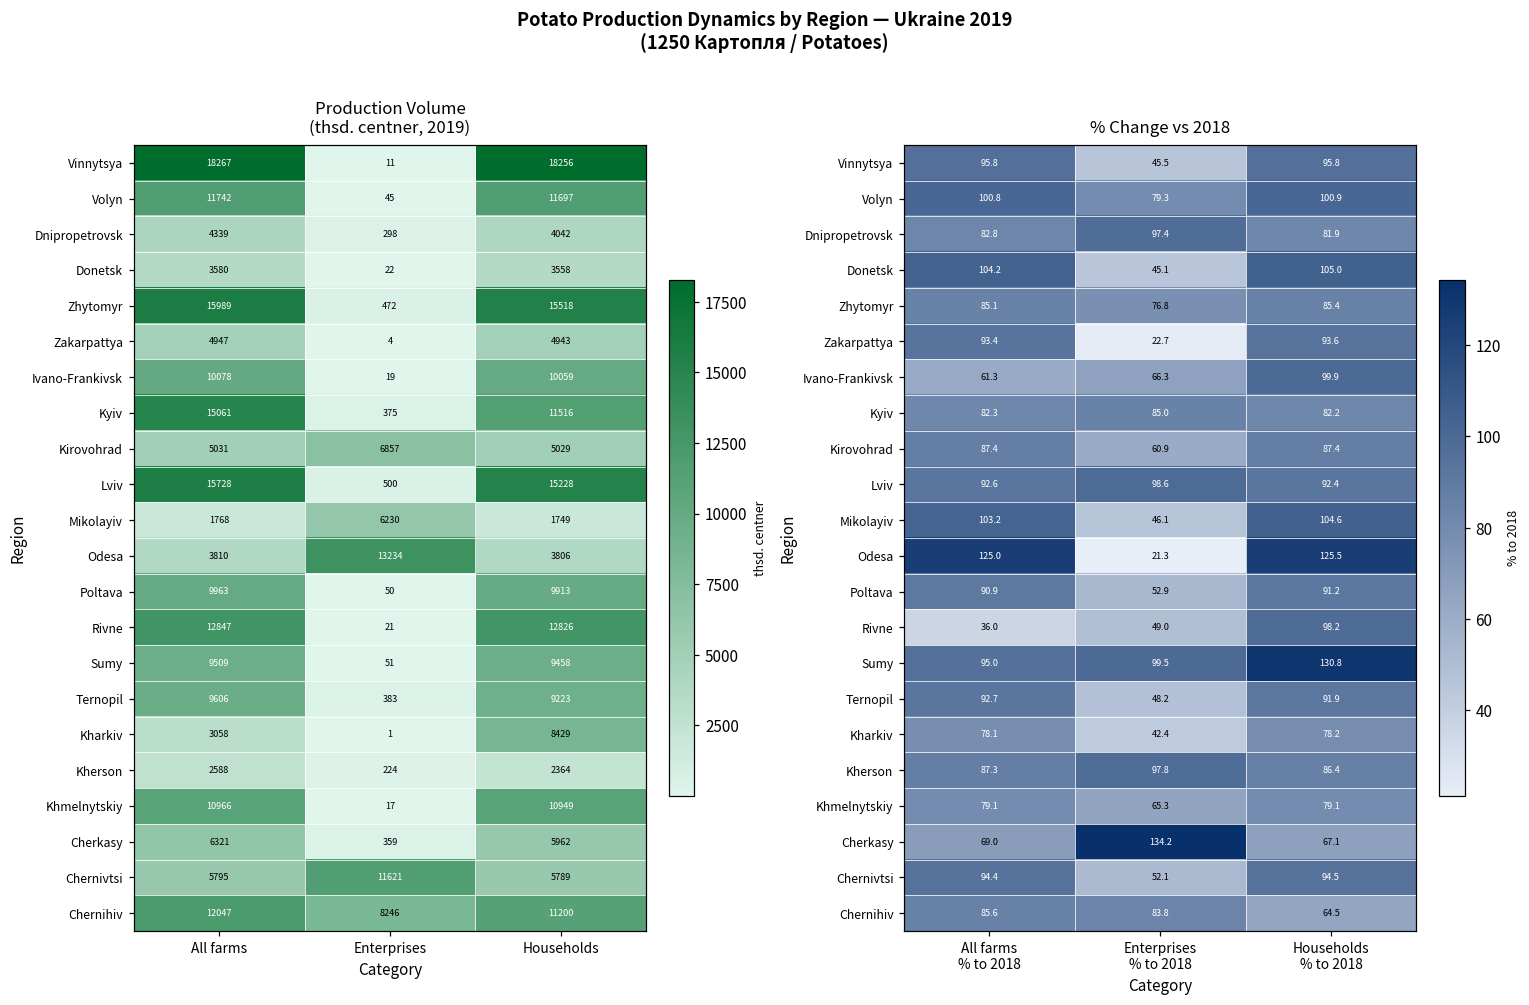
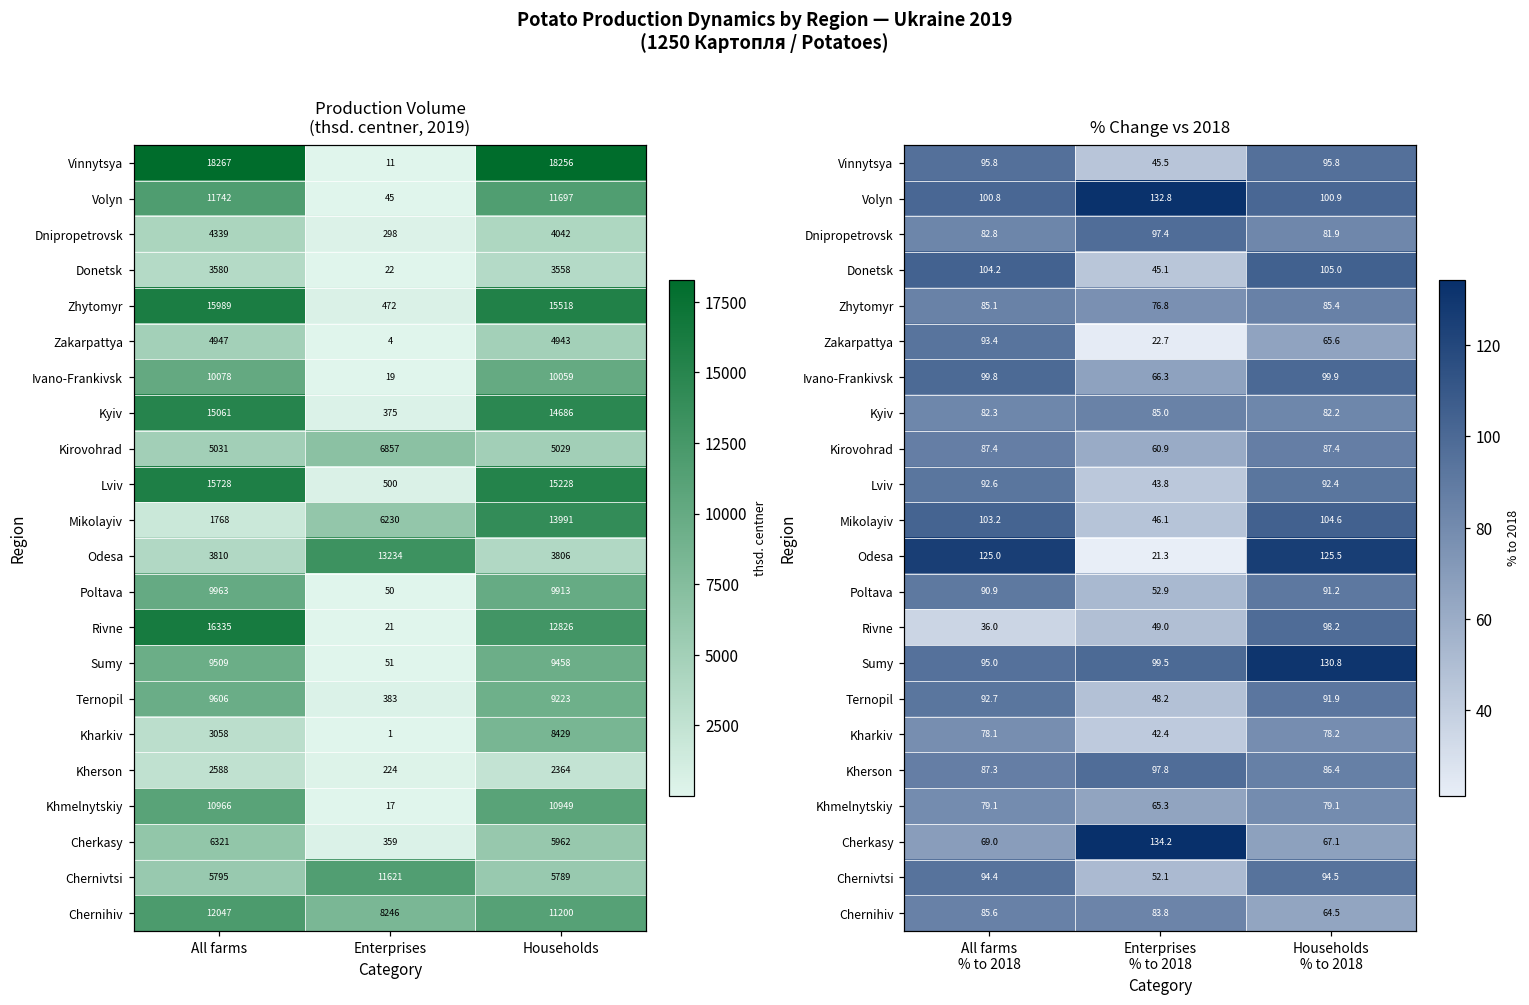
  {
    "Production Volume (thsd. centner, 2019)": {
      "Vinnytsya": {
        "All farms": 18267,
        "Enterprises": 11,
        "Households": 18256
      },
      "Volyn": {
        "All farms": 11742,
        "Enterprises": 45,
        "Households": 11697
      },
      "Dnipropetrovsk": {
        "All farms": 4339,
        "Enterprises": 298,
        "Households": 4042
      },
      "Donetsk": {
        "All farms": 3580,
        "Enterprises": 22,
        "Households": 3558
      },
      "Zhytomyr": {
        "All farms": 15989,
        "Enterprises": 472,
        "Households": 15518
      },
      "Zakarpattya": {
        "All farms": 4947,
        "Enterprises": 4,
        "Households": 4943
      },
      "Ivano-Frankivsk": {
        "All farms": 10078,
        "Enterprises": 19,
        "Households": 10059
      },
      "Kyiv": {
        "All farms": 15061,
        "Enterprises": 375,
-       "Households": 11516
+       "Households": 14686
      },
      "Kirovohrad": {
        "All farms": 5031,
        "Enterprises": 6857,
        "Households": 5029
      },
      "Lviv": {
        "All farms": 15728,
        "Enterprises": 500,
        "Households": 15228
      },
      "Mikolayiv": {
        "All farms": 1768,
        "Enterprises": 6230,
-       "Households": 1749
+       "Households": 13991
      },
      "Odesa": {
        "All farms": 3810,
        "Enterprises": 13234,
        "Households": 3806
      },
      "Poltava": {
        "All farms": 9963,
        "Enterprises": 50,
        "Households": 9913
      },
      "Rivne": {
-       "All farms": 12847,
+       "All farms": 16335,
        "Enterprises": 21,
        "Households": 12826
      },
      "Sumy": {
        "All farms": 9509,
        "Enterprises": 51,
        "Households": 9458
      },
      "Ternopil": {
        "All farms": 9606,
        "Enterprises": 383,
        "Households": 9223
      },
      "Kharkiv": {
        "All farms": 3058,
        "Enterprises": 1,
        "Households": 8429
      },
      "Kherson": {
        "All farms": 2588,
        "Enterprises": 224,
        "Households": 2364
      },
      "Khmelnytskiy": {
        "All farms": 10966,
        "Enterprises": 17,
        "Households": 10949
      },
      "Cherkasy": {
        "All farms": 6321,
        "Enterprises": 359,
        "Households": 5962
      },
      "Chernivtsi": {
        "All farms": 5795,
        "Enterprises": 11621,
        "Households": 5789
      },
      "Chernihiv": {
        "All farms": 12047,
        "Enterprises": 8246,
        "Households": 11200
      }
    },
    "% Change vs 2018": {
      "Vinnytsya": {
        "All farms % to 2018": 95.8,
        "Enterprises % to 2018": 45.5,
        "Households % to 2018": 95.8
      },
      "Volyn": {
        "All farms % to 2018": 100.8,
-       "Enterprises % to 2018": 79.3,
+       "Enterprises % to 2018": 132.8,
        "Households % to 2018": 100.9
      },
      "Dnipropetrovsk": {
        "All farms % to 2018": 82.8,
        "Enterprises % to 2018": 97.4,
        "Households % to 2018": 81.9
      },
      "Donetsk": {
        "All farms % to 2018": 104.2,
        "Enterprises % to 2018": 45.1,
        "Households % to 2018": 105.0
      },
      "Zhytomyr": {
        "All farms % to 2018": 85.1,
        "Enterprises % to 2018": 76.8,
        "Households % to 2018": 85.4
      },
      "Zakarpattya": {
        "All farms % to 2018": 93.4,
        "Enterprises % to 2018": 22.7,
-       "Households % to 2018": 93.6
+       "Households % to 2018": 65.6
      },
      "Ivano-Frankivsk": {
-       "All farms % to 2018": 61.3,
+       "All farms % to 2018": 99.8,
        "Enterprises % to 2018": 66.3,
        "Households % to 2018": 99.9
      },
      "Kyiv": {
        "All farms % to 2018": 82.3,
        "Enterprises % to 2018": 85.0,
        "Households % to 2018": 82.2
      },
      "Kirovohrad": {
        "All farms % to 2018": 87.4,
        "Enterprises % to 2018": 60.9,
        "Households % to 2018": 87.4
      },
      "Lviv": {
        "All farms % to 2018": 92.6,
-       "Enterprises % to 2018": 98.6,
+       "Enterprises % to 2018": 43.8,
        "Households % to 2018": 92.4
      },
      "Mikolayiv": {
        "All farms % to 2018": 103.2,
        "Enterprises % to 2018": 46.1,
        "Households % to 2018": 104.6
      },
      "Odesa": {
        "All farms % to 2018": 125.0,
        "Enterprises % to 2018": 21.3,
        "Households % to 2018": 125.5
      },
      "Poltava": {
        "All farms % to 2018": 90.9,
        "Enterprises % to 2018": 52.9,
        "Households % to 2018": 91.2
      },
      "Rivne": {
        "All farms % to 2018": 36.0,
        "Enterprises % to 2018": 49.0,
        "Households % to 2018": 98.2
      },
      "Sumy": {
        "All farms % to 2018": 95.0,
        "Enterprises % to 2018": 99.5,
        "Households % to 2018": 130.8
      },
      "Ternopil": {
        "All farms % to 2018": 92.7,
        "Enterprises % to 2018": 48.2,
        "Households % to 2018": 91.9
      },
      "Kharkiv": {
        "All farms % to 2018": 78.1,
        "Enterprises % to 2018": 42.4,
        "Households % to 2018": 78.2
      },
      "Kherson": {
        "All farms % to 2018": 87.3,
        "Enterprises % to 2018": 97.8,
        "Households % to 2018": 86.4
      },
      "Khmelnytskiy": {
        "All farms % to 2018": 79.1,
        "Enterprises % to 2018": 65.3,
        "Households % to 2018": 79.1
      },
      "Cherkasy": {
        "All farms % to 2018": 69.0,
        "Enterprises % to 2018": 134.2,
        "Households % to 2018": 67.1
      },
      "Chernivtsi": {
        "All farms % to 2018": 94.4,
        "Enterprises % to 2018": 52.1,
        "Households % to 2018": 94.5
      },
      "Chernihiv": {
        "All farms % to 2018": 85.6,
        "Enterprises % to 2018": 83.8,
        "Households % to 2018": 64.5
      }
    }
  }
